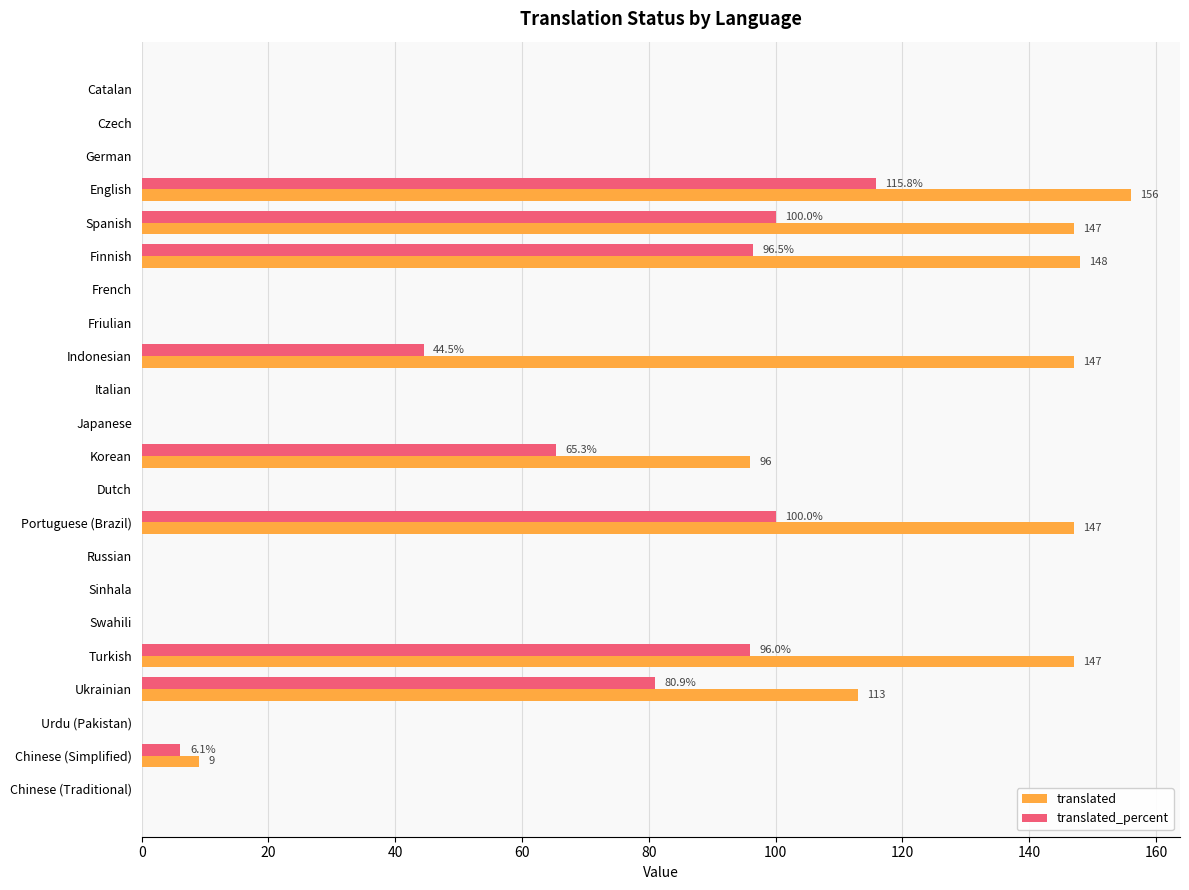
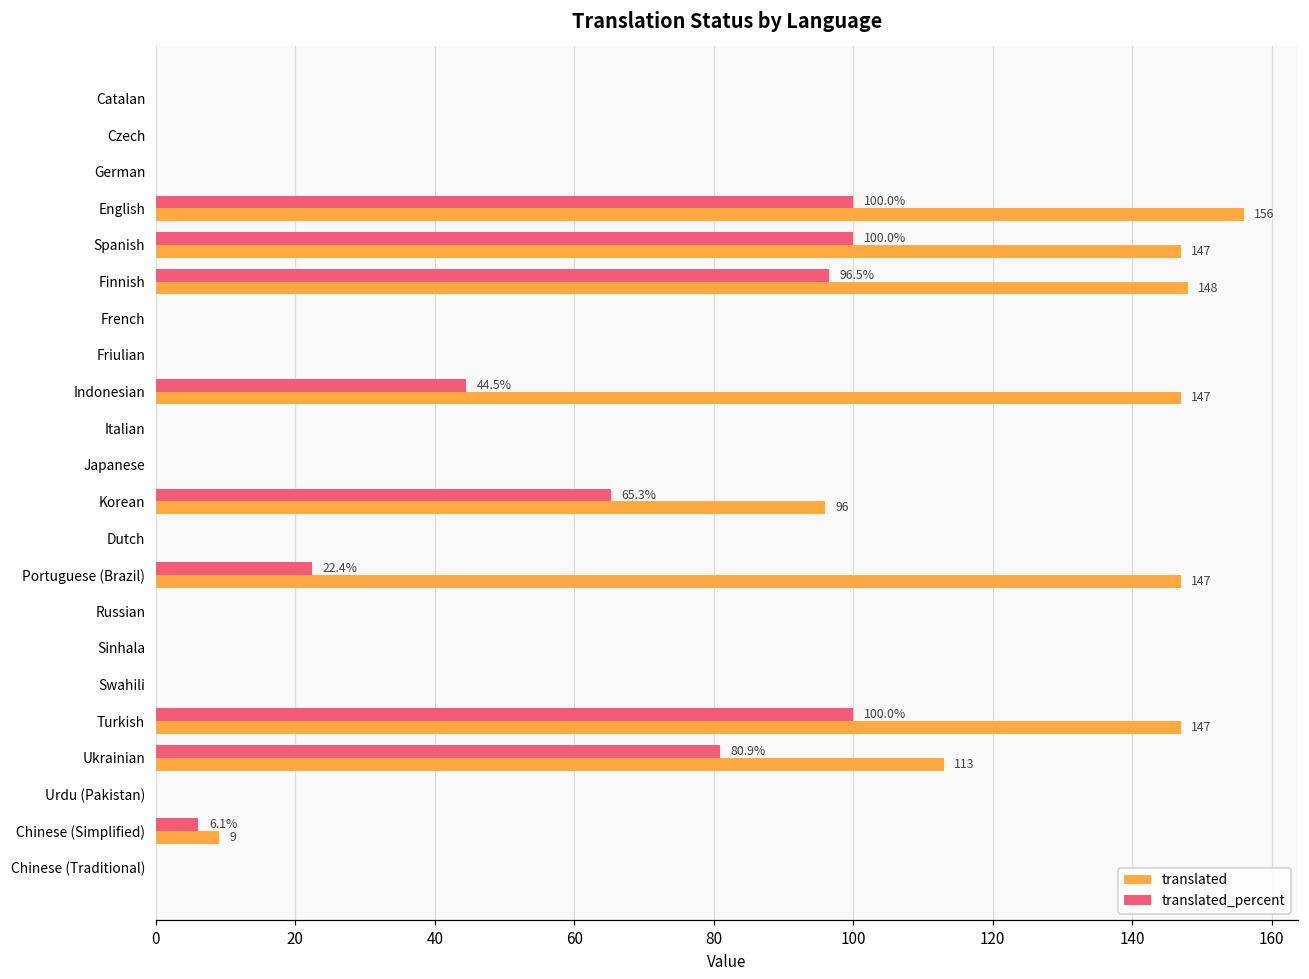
  {
    "translated": {
      "English": "156",
      "Spanish": "147",
      "Finnish": "148",
      "Indonesian": "147",
      "Korean": "96",
      "Portuguese (Brazil)": "147",
      "Turkish": "147",
      "Ukrainian": "113",
      "Chinese (Simplified)": "9"
    },
    "translated_percent": {
-     "English": "115.8%",
+     "English": "100.0%",
      "Spanish": "100.0%",
      "Finnish": "96.5%",
      "Indonesian": "44.5%",
      "Korean": "65.3%",
-     "Portuguese (Brazil)": "100.0%",
-     "Turkish": "96.0%",
+     "Portuguese (Brazil)": "22.4%",
+     "Turkish": "100.0%",
      "Ukrainian": "80.9%",
      "Chinese (Simplified)": "6.1%"
    }
  }
